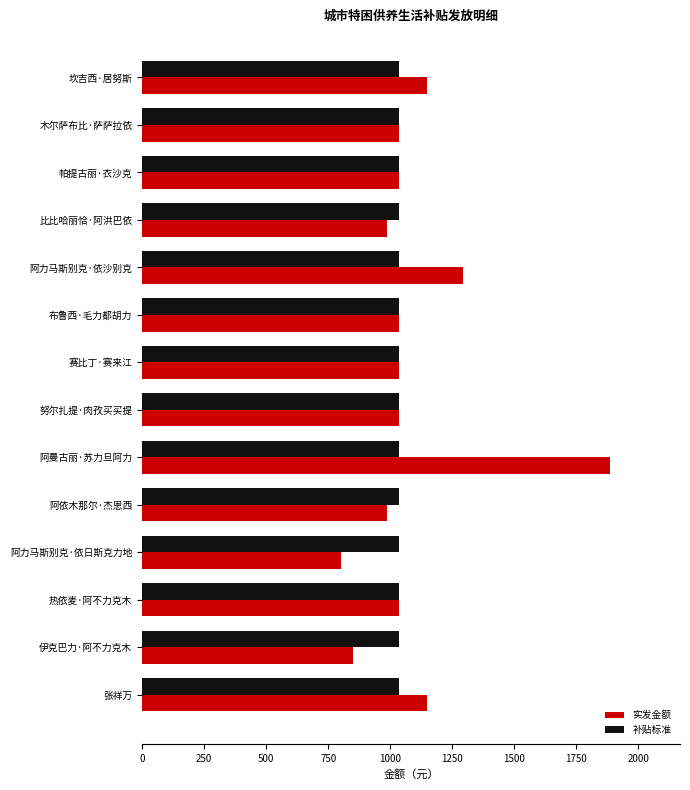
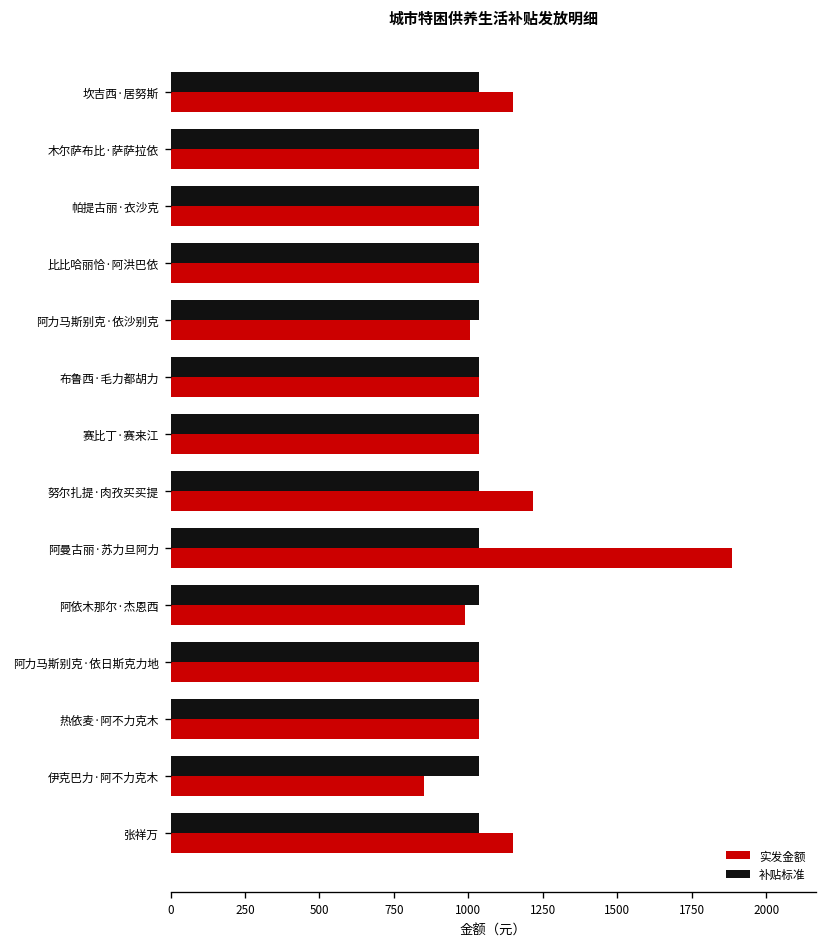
  {
    "实发金额": {
      "坎吉西·居努斯": 1150,
      "木尔萨布比·萨萨拉依": 1040,
      "帕提古丽·衣沙克": 1040,
-     "比比哈丽恰·阿洪巴依": 990,
-     "阿力马斯别克·依沙别克": 1300,
+     "比比哈丽恰·阿洪巴依": 1040,
+     "阿力马斯别克·依沙别克": 1010,
      "布鲁西·毛力都胡力": 1040,
      "赛比丁·赛来江": 1040,
-     "努尔扎提·肉孜买买提": 1040,
+     "努尔扎提·肉孜买买提": 1220,
      "阿曼古丽·苏力旦阿力": 1890,
      "阿依木那尔·杰恩西": 990,
-     "阿力马斯别克·依日斯克力地": 800,
+     "阿力马斯别克·依日斯克力地": 1040,
      "热依麦·阿不力克木": 1040,
      "伊克巴力·阿不力克木": 850,
      "张祥万": 1150
    },
    "补贴标准": {
      "坎吉西·居努斯": 1040,
      "木尔萨布比·萨萨拉依": 1040,
      "帕提古丽·衣沙克": 1040,
      "比比哈丽恰·阿洪巴依": 1040,
      "阿力马斯别克·依沙别克": 1040,
      "布鲁西·毛力都胡力": 1040,
      "赛比丁·赛来江": 1040,
      "努尔扎提·肉孜买买提": 1040,
      "阿曼古丽·苏力旦阿力": 1040,
      "阿依木那尔·杰恩西": 1040,
      "阿力马斯别克·依日斯克力地": 1040,
      "热依麦·阿不力克木": 1040,
      "伊克巴力·阿不力克木": 1040,
      "张祥万": 1040
    }
  }
